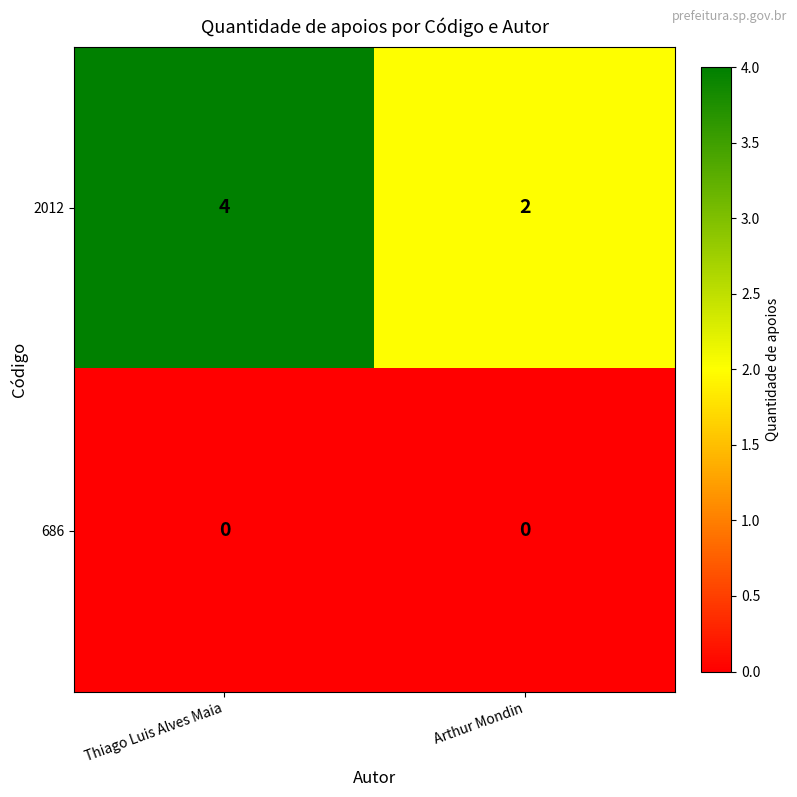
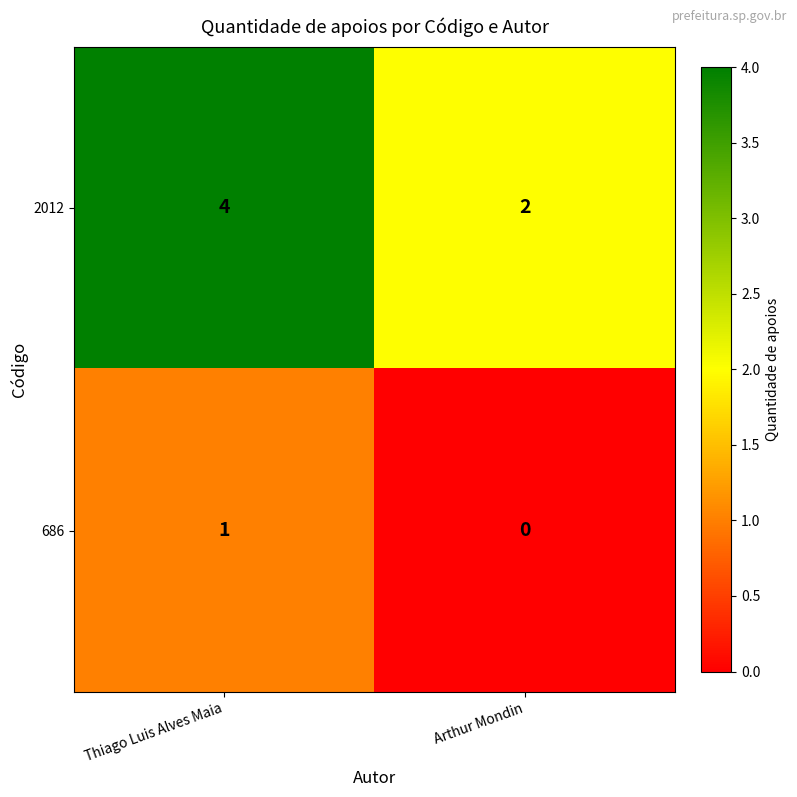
  {
    "2012": {
      "Thiago Luis Alves Maia": 4,
      "Arthur Mondin": 2
    },
    "686": {
-     "Thiago Luis Alves Maia": 0,
+     "Thiago Luis Alves Maia": 1,
      "Arthur Mondin": 0
    }
  }
